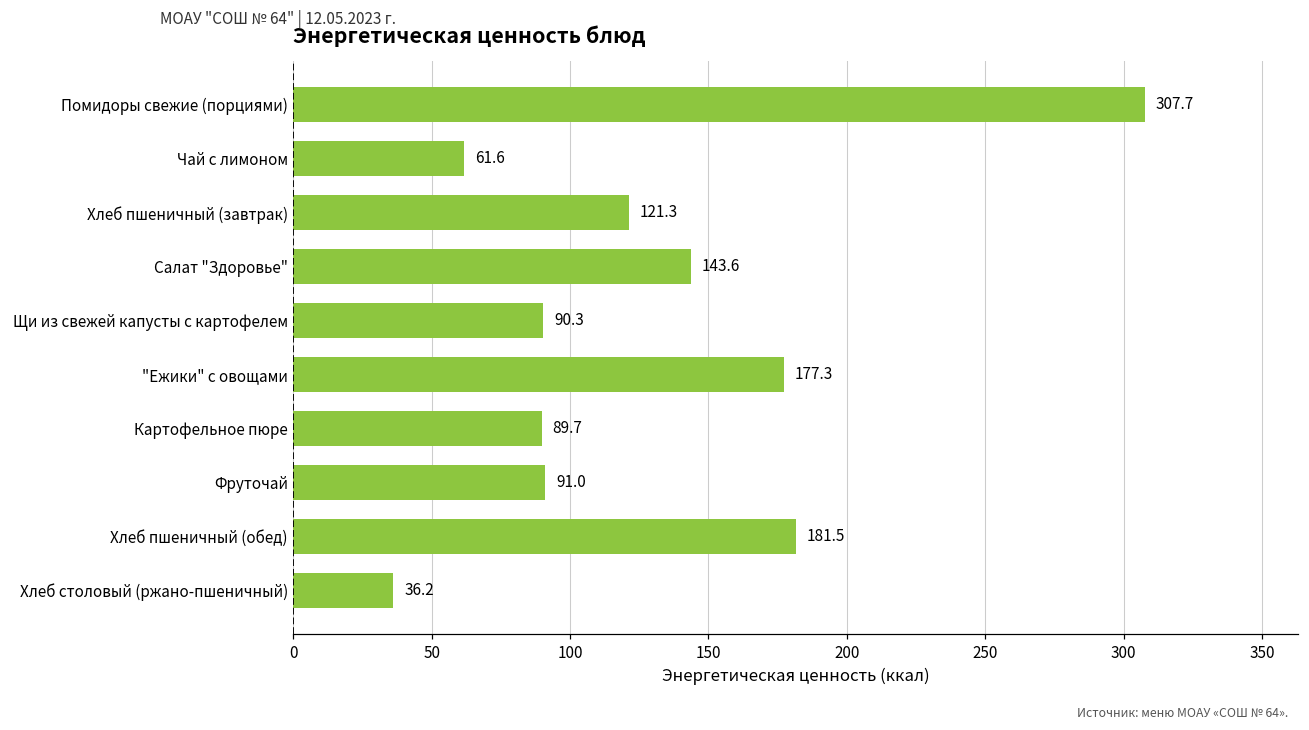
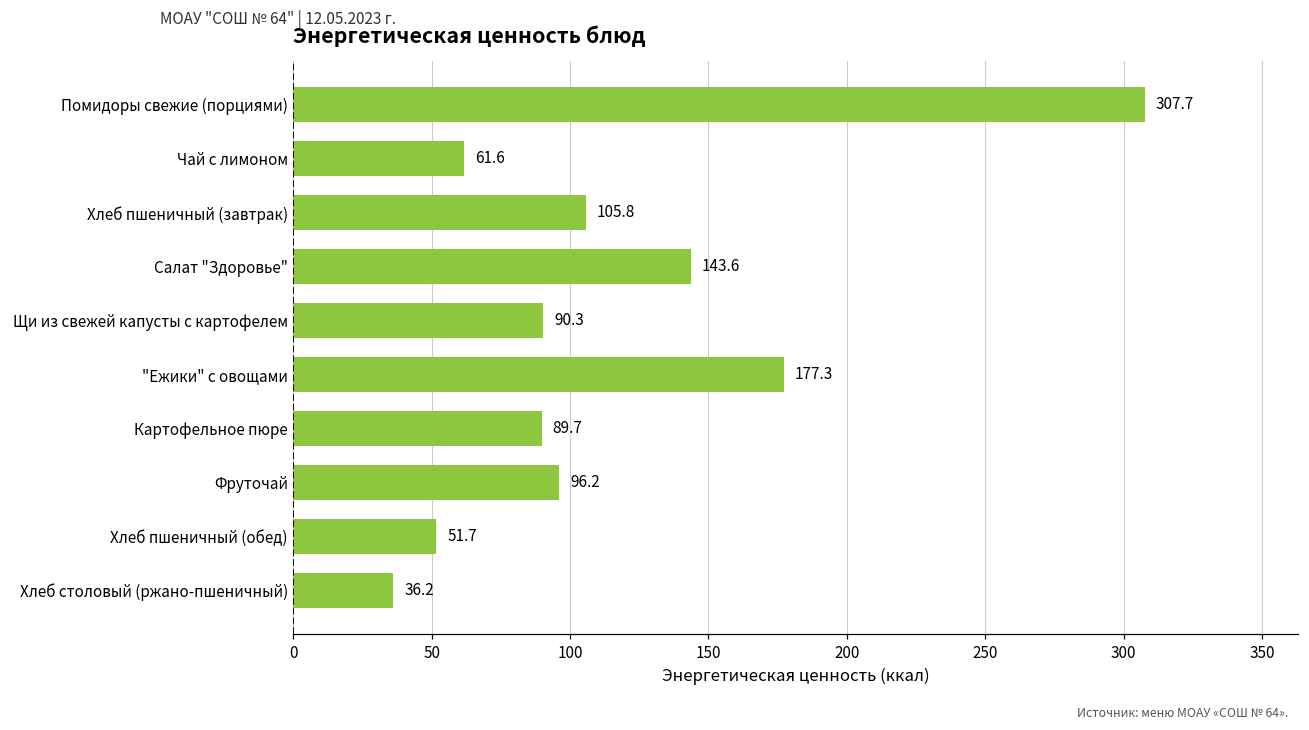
  {
    "Помидоры свежие (порциями)": 307.7,
    "Чай с лимоном": 61.6,
-   "Хлеб пшеничный (завтрак)": 121.3,
+   "Хлеб пшеничный (завтрак)": 105.8,
    "Салат \"Здоровье\"": 143.6,
    "Щи из свежей капусты с картофелем": 90.3,
    "\"Ежики\" с овощами": 177.3,
    "Картофельное пюре": 89.7,
-   "Фруточай": 91.0,
-   "Хлеб пшеничный (обед)": 181.5,
+   "Фруточай": 96.2,
+   "Хлеб пшеничный (обед)": 51.7,
    "Хлеб столовый (ржано-пшеничный)": 36.2
  }
